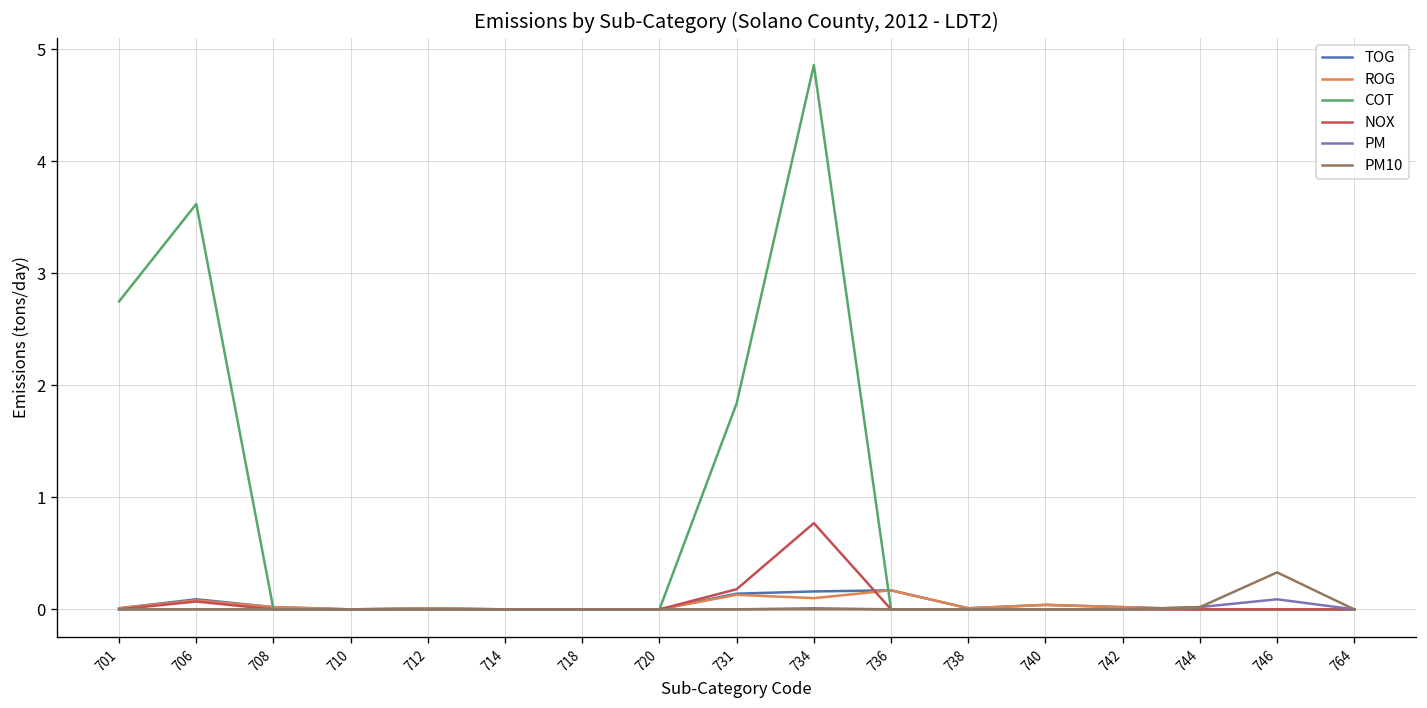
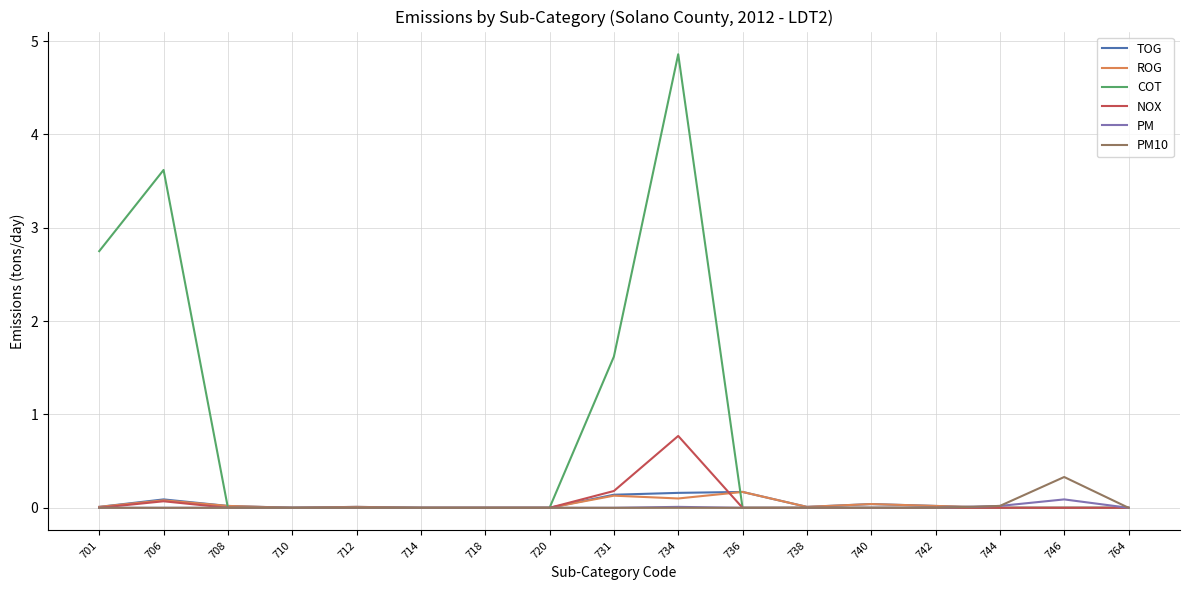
  {
    "COT": {
      "701": 2.8,
      "706": 3.6,
-     "731": 1.8,
+     "731": 1.6,
      "734": 4.9
    },
    "PM10": {
      "746": 0.3
    }
  }
